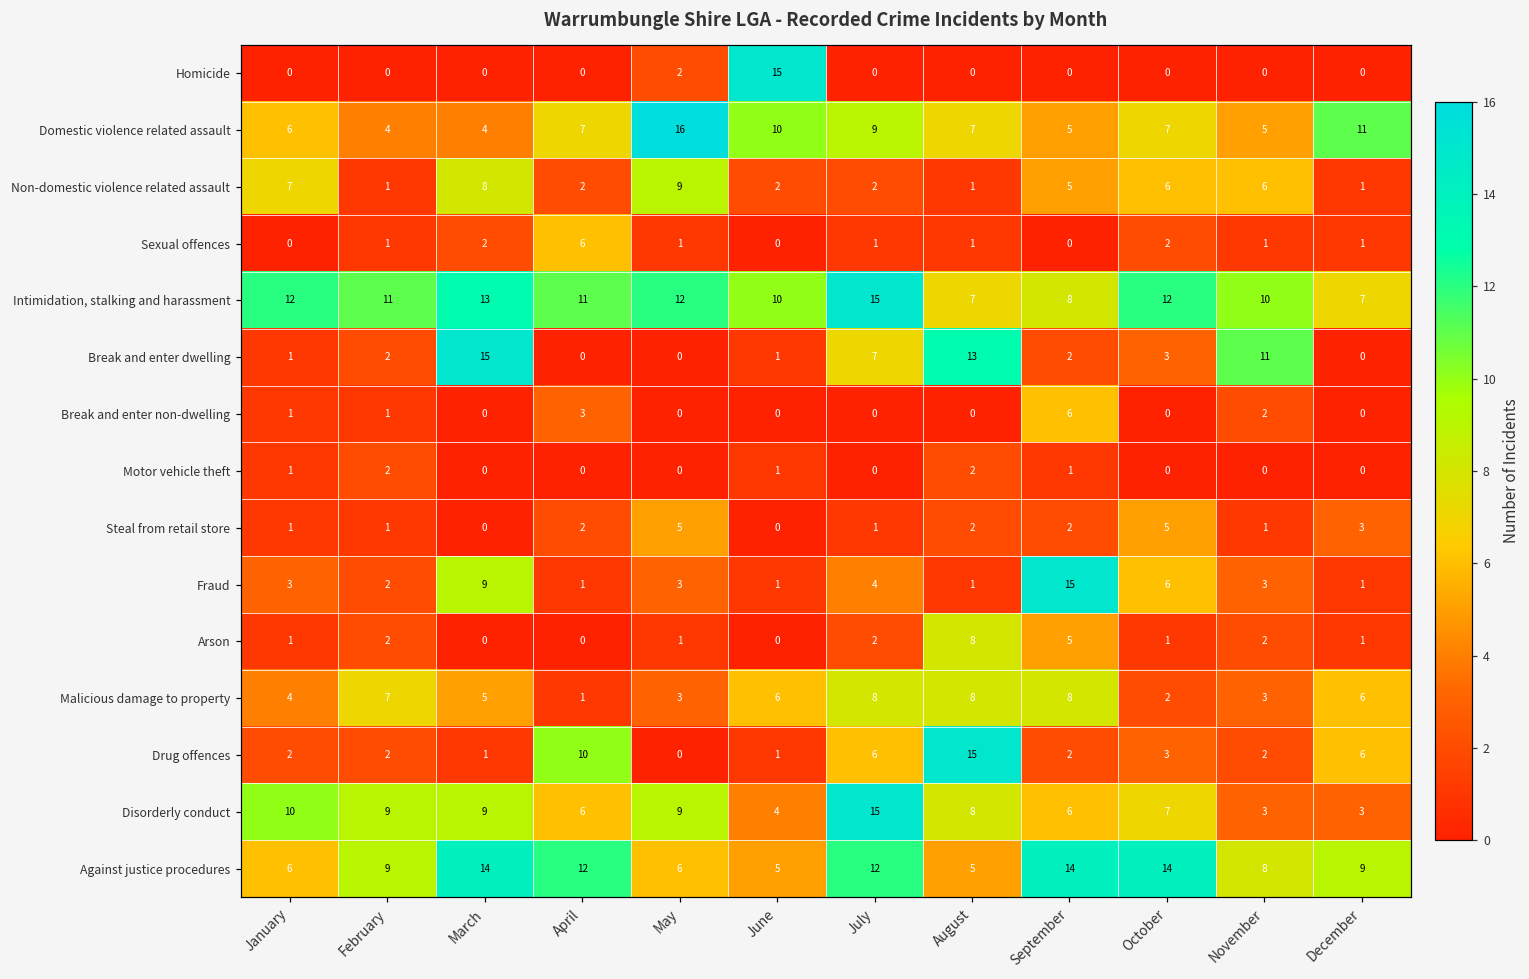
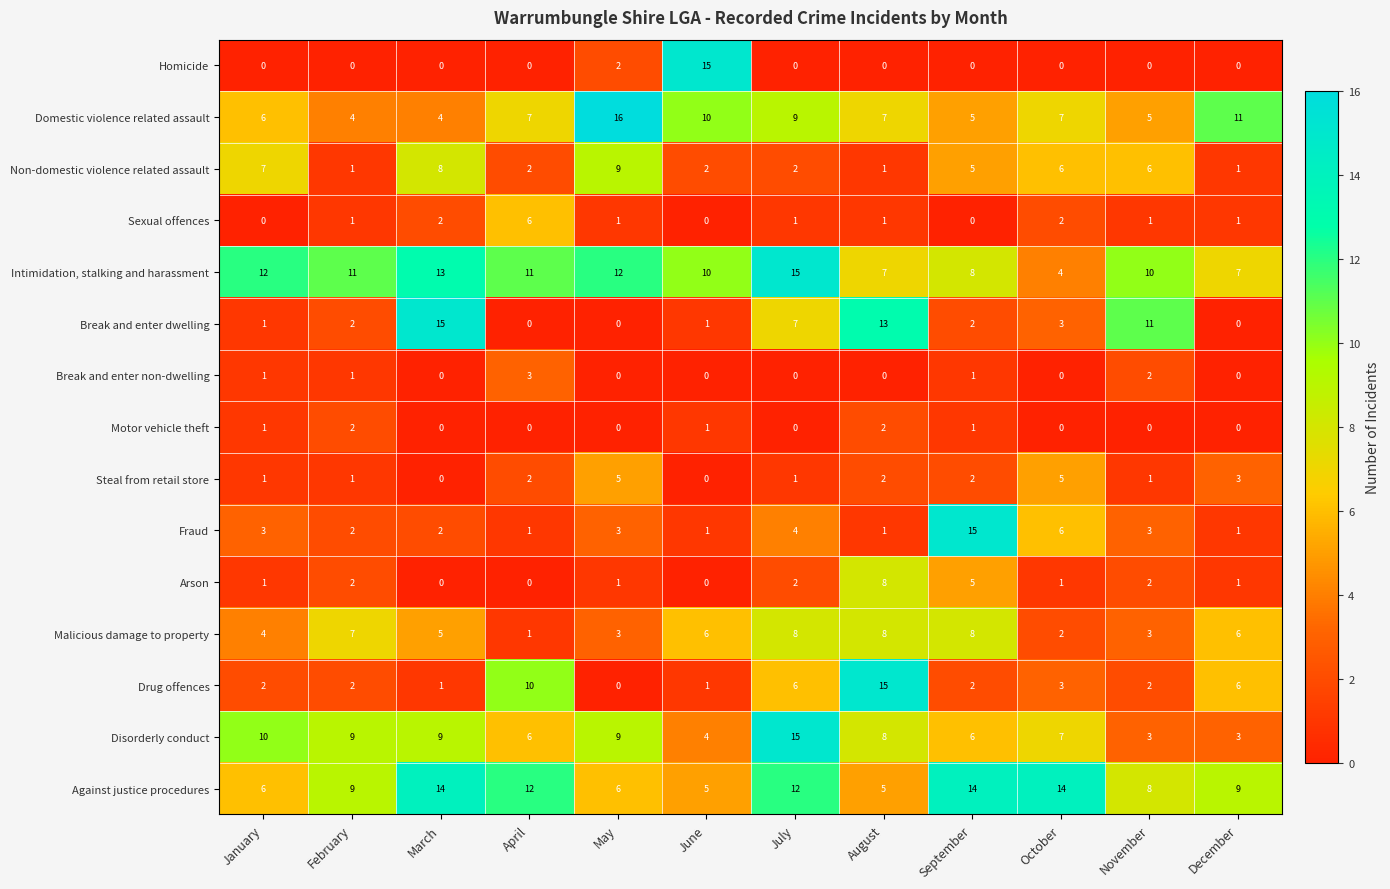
  {
    "Homicide": {
      "January": 0,
      "February": 0,
      "March": 0,
      "April": 0,
      "May": 2,
      "June": 15,
      "July": 0,
      "August": 0,
      "September": 0,
      "October": 0,
      "November": 0,
      "December": 0
    },
    "Domestic violence related assault": {
      "January": 6,
      "February": 4,
      "March": 4,
      "April": 7,
      "May": 16,
      "June": 10,
      "July": 9,
      "August": 7,
      "September": 5,
      "October": 7,
      "November": 5,
      "December": 11
    },
    "Non-domestic violence related assault": {
      "January": 7,
      "February": 1,
      "March": 8,
      "April": 2,
      "May": 9,
      "June": 2,
      "July": 2,
      "August": 1,
      "September": 5,
      "October": 6,
      "November": 6,
      "December": 1
    },
    "Sexual offences": {
      "January": 0,
      "February": 1,
      "March": 2,
      "April": 6,
      "May": 1,
      "June": 0,
      "July": 1,
      "August": 1,
      "September": 0,
      "October": 2,
      "November": 1,
      "December": 1
    },
    "Intimidation, stalking and harassment": {
      "January": 12,
      "February": 11,
      "March": 13,
      "April": 11,
      "May": 12,
      "June": 10,
      "July": 15,
      "August": 7,
      "September": 8,
-     "October": 12,
+     "October": 4,
      "November": 10,
      "December": 7
    },
    "Break and enter dwelling": {
      "January": 1,
      "February": 2,
      "March": 15,
      "April": 0,
      "May": 0,
      "June": 1,
      "July": 7,
      "August": 13,
      "September": 2,
      "October": 3,
      "November": 11,
      "December": 0
    },
    "Break and enter non-dwelling": {
      "January": 1,
      "February": 1,
      "March": 0,
      "April": 3,
      "May": 0,
      "June": 0,
      "July": 0,
      "August": 0,
-     "September": 6,
+     "September": 1,
      "October": 0,
      "November": 2,
      "December": 0
    },
    "Motor vehicle theft": {
      "January": 1,
      "February": 2,
      "March": 0,
      "April": 0,
      "May": 0,
      "June": 1,
      "July": 0,
      "August": 2,
      "September": 1,
      "October": 0,
      "November": 0,
      "December": 0
    },
    "Steal from retail store": {
      "January": 1,
      "February": 1,
      "March": 0,
      "April": 2,
      "May": 5,
      "June": 0,
      "July": 1,
      "August": 2,
      "September": 2,
      "October": 5,
      "November": 1,
      "December": 3
    },
    "Fraud": {
      "January": 3,
      "February": 2,
-     "March": 9,
+     "March": 2,
      "April": 1,
      "May": 3,
      "June": 1,
      "July": 4,
      "August": 1,
      "September": 15,
      "October": 6,
      "November": 3,
      "December": 1
    },
    "Arson": {
      "January": 1,
      "February": 2,
      "March": 0,
      "April": 0,
      "May": 1,
      "June": 0,
      "July": 2,
      "August": 8,
      "September": 5,
      "October": 1,
      "November": 2,
      "December": 1
    },
    "Malicious damage to property": {
      "January": 4,
      "February": 7,
      "March": 5,
      "April": 1,
      "May": 3,
      "June": 6,
      "July": 8,
      "August": 8,
      "September": 8,
      "October": 2,
      "November": 3,
      "December": 6
    },
    "Drug offences": {
      "January": 2,
      "February": 2,
      "March": 1,
      "April": 10,
      "May": 0,
      "June": 1,
      "July": 6,
      "August": 15,
      "September": 2,
      "October": 3,
      "November": 2,
      "December": 6
    },
    "Disorderly conduct": {
      "January": 10,
      "February": 9,
      "March": 9,
      "April": 6,
      "May": 9,
      "June": 4,
      "July": 15,
      "August": 8,
      "September": 6,
      "October": 7,
      "November": 3,
      "December": 3
    },
    "Against justice procedures": {
      "January": 6,
      "February": 9,
      "March": 14,
      "April": 12,
      "May": 6,
      "June": 5,
      "July": 12,
      "August": 5,
      "September": 14,
      "October": 14,
      "November": 8,
      "December": 9
    }
  }
